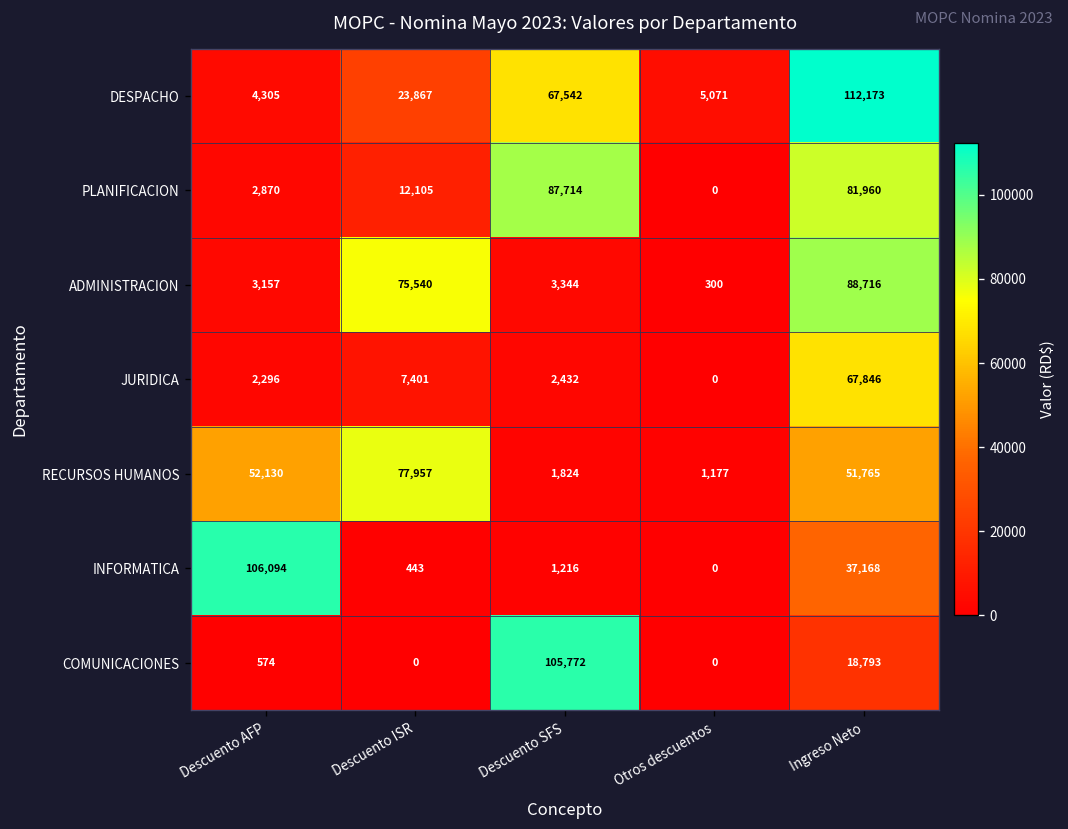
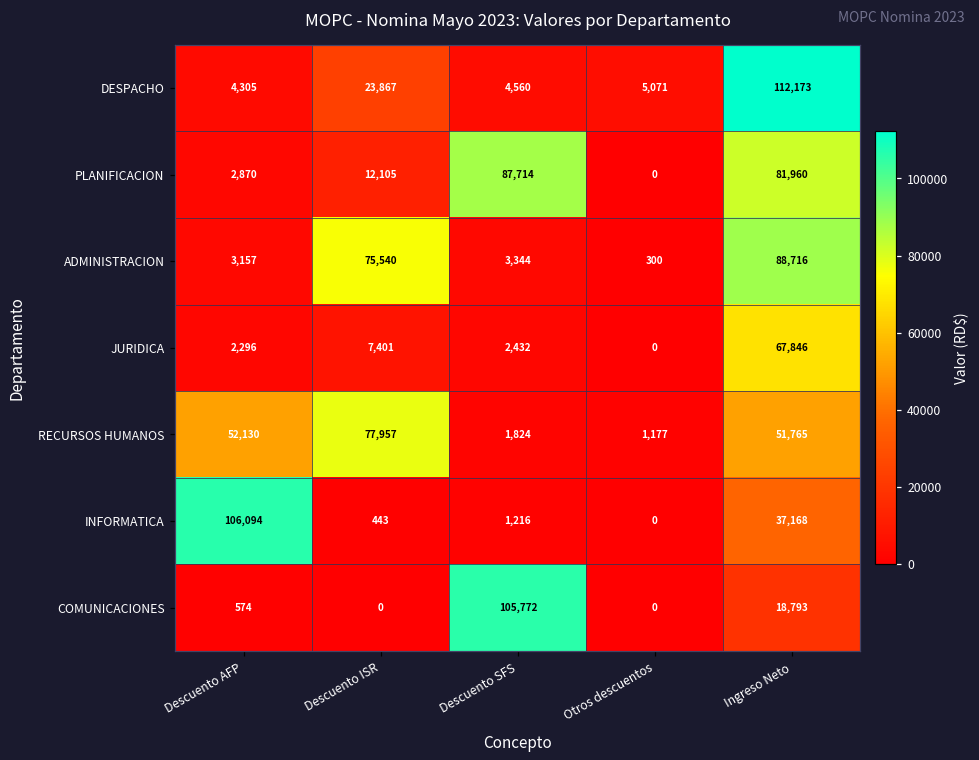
  {
    "DESPACHO": {
      "Descuento AFP": "4,305",
      "Descuento ISR": "23,867",
-     "Descuento SFS": "67,542",
+     "Descuento SFS": "4,560",
      "Otros descuentos": "5,071",
      "Ingreso Neto": "112,173"
    },
    "PLANIFICACION": {
      "Descuento AFP": "2,870",
      "Descuento ISR": "12,105",
      "Descuento SFS": "87,714",
      "Otros descuentos": "0",
      "Ingreso Neto": "81,960"
    },
    "ADMINISTRACION": {
      "Descuento AFP": "3,157",
      "Descuento ISR": "75,540",
      "Descuento SFS": "3,344",
      "Otros descuentos": "300",
      "Ingreso Neto": "88,716"
    },
    "JURIDICA": {
      "Descuento AFP": "2,296",
      "Descuento ISR": "7,401",
      "Descuento SFS": "2,432",
      "Otros descuentos": "0",
      "Ingreso Neto": "67,846"
    },
    "RECURSOS HUMANOS": {
      "Descuento AFP": "52,130",
      "Descuento ISR": "77,957",
      "Descuento SFS": "1,824",
      "Otros descuentos": "1,177",
      "Ingreso Neto": "51,765"
    },
    "INFORMATICA": {
      "Descuento AFP": "106,094",
      "Descuento ISR": "443",
      "Descuento SFS": "1,216",
      "Otros descuentos": "0",
      "Ingreso Neto": "37,168"
    },
    "COMUNICACIONES": {
      "Descuento AFP": "574",
      "Descuento ISR": "0",
      "Descuento SFS": "105,772",
      "Otros descuentos": "0",
      "Ingreso Neto": "18,793"
    }
  }
